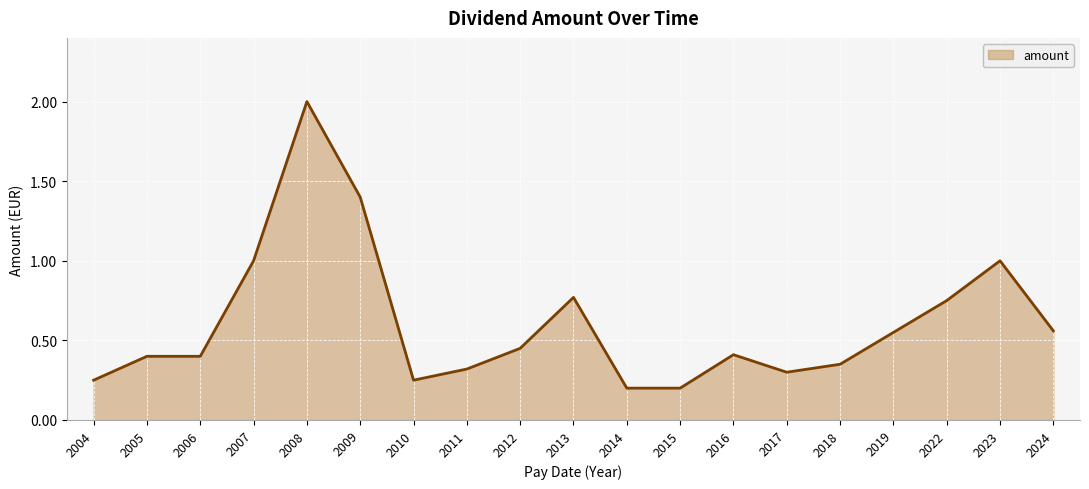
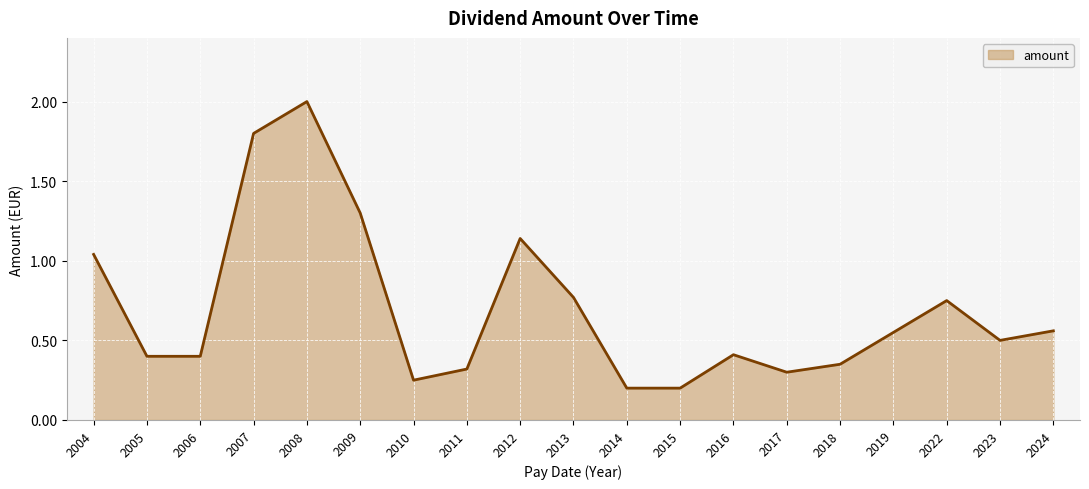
  {
-   "2004": 0.25,
+   "2004": 1.04,
    "2005": 0.40,
    "2006": 0.40,
-   "2007": 1.0,
+   "2007": 1.8,
    "2008": 2.00,
-   "2009": 1.4,
+   "2009": 1.3,
    "2010": 0.25,
    "2011": 0.32,
-   "2012": 0.45,
+   "2012": 1.14,
    "2013": 0.77,
    "2014": 0.20,
    "2015": 0.20,
    "2016": 0.41,
    "2017": 0.30,
    "2018": 0.35,
    "2019": 0.55,
    "2022": 0.75,
-   "2023": 1.0,
+   "2023": 0.5,
    "2024": 0.56
  }
